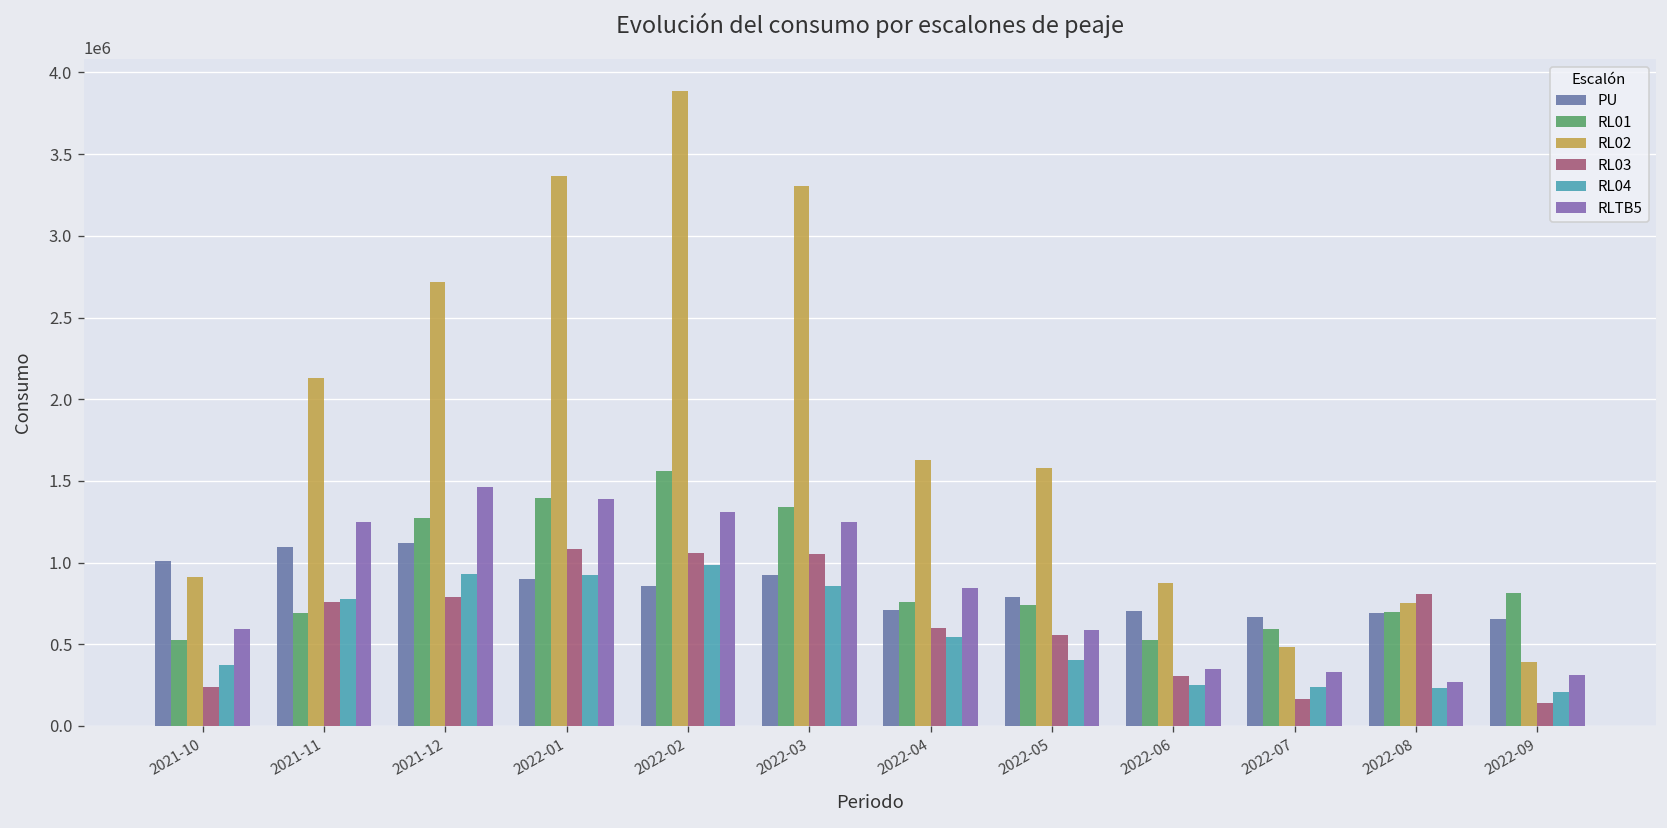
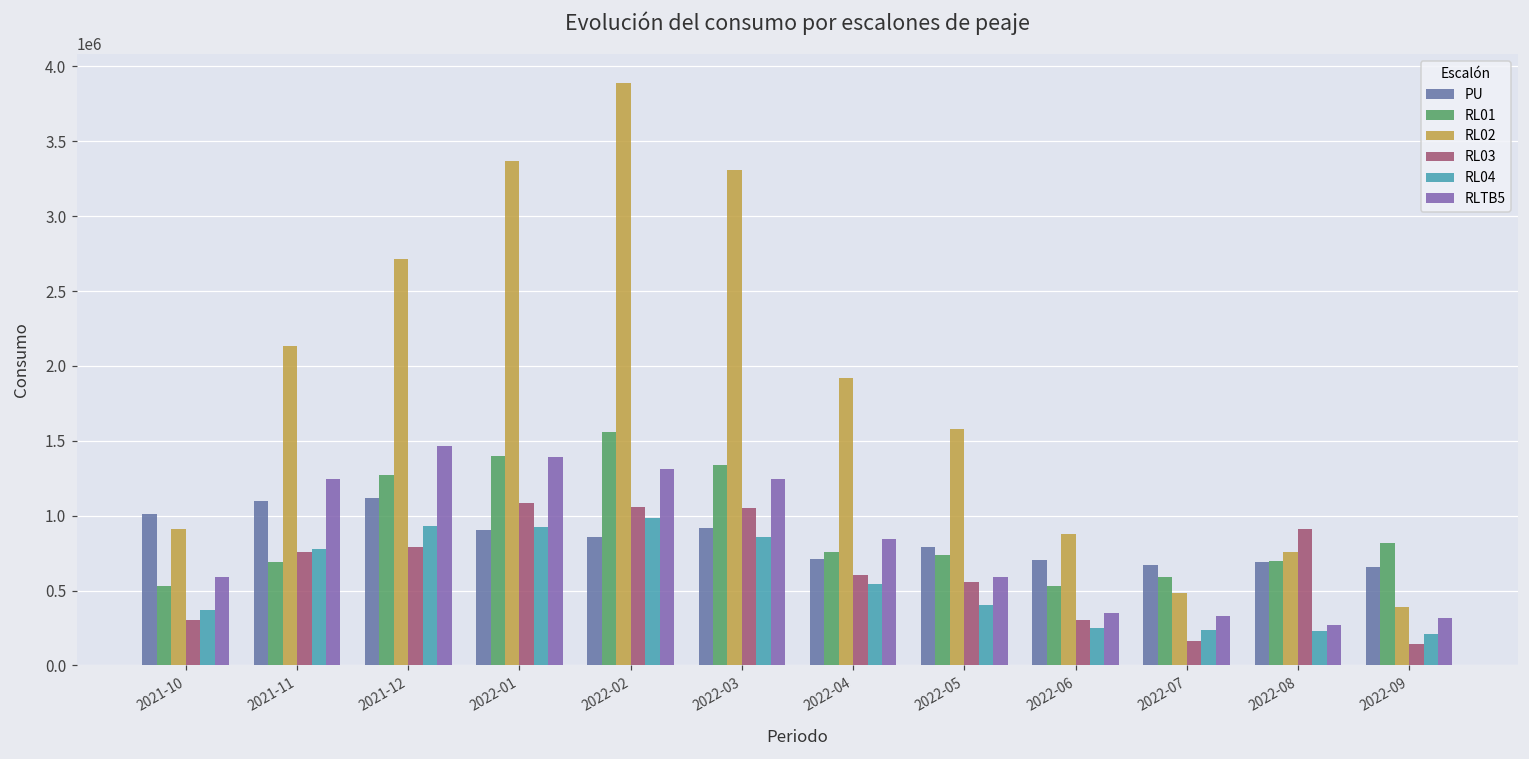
  {
    "RL01": {
      "2021-10": 530000,
      "2021-11": 690000,
      "2021-12": 1270000,
      "2022-01": 1400000,
      "2022-02": 1560000,
      "2022-03": 1340000,
      "2022-04": 760000,
      "2022-05": 740000,
      "2022-06": 530000,
      "2022-07": 590000,
      "2022-08": 700000,
      "2022-09": 820000
    },
    "RL02": {
      "2021-10": 910000,
      "2021-11": 2130000,
      "2021-12": 2720000,
      "2022-01": 3370000,
      "2022-02": 3890000,
      "2022-03": 3310000,
-     "2022-04": 1630000,
+     "2022-04": 1920000,
      "2022-05": 1580000,
      "2022-06": 880000,
      "2022-07": 480000,
      "2022-08": 750000,
      "2022-09": 390000
    },
    "RL03": {
-     "2021-10": 240000,
+     "2021-10": 300000,
      "2021-11": 760000,
      "2021-12": 790000,
      "2022-01": 1080000,
      "2022-02": 1060000,
      "2022-03": 1050000,
      "2022-04": 600000,
      "2022-05": 560000,
      "2022-06": 300000,
      "2022-07": 160000,
-     "2022-08": 810000,
+     "2022-08": 910000,
      "2022-09": 140000
    }
  }
